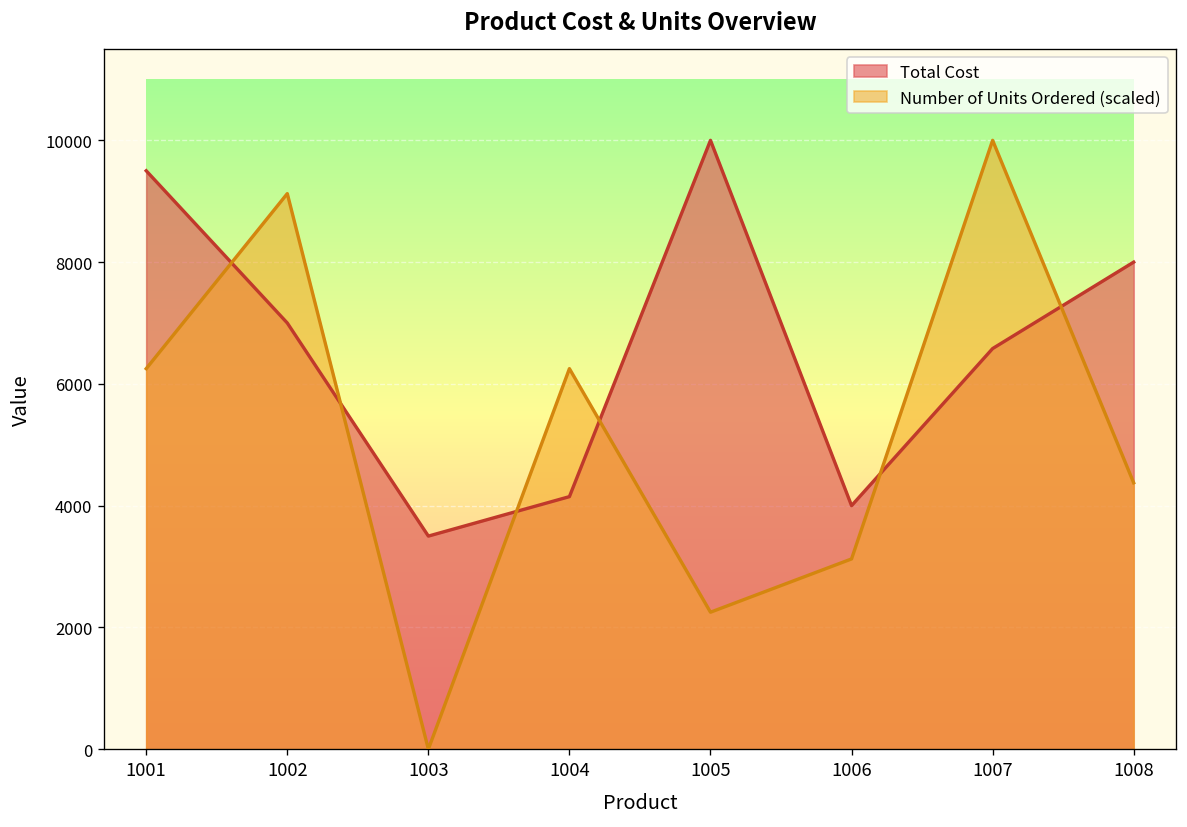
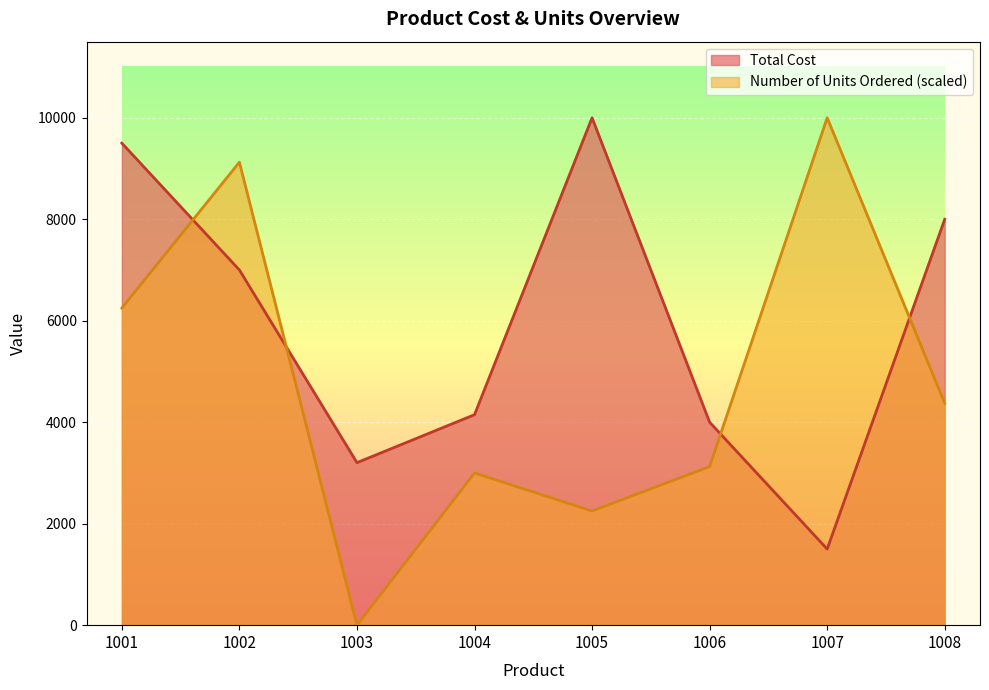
  {
    "Total Cost": {
      "1001": 9500,
      "1002": 7000,
-     "1003": 3500,
+     "1003": 3200,
      "1004": 4100,
      "1005": 10000,
      "1006": 4000,
-     "1007": 6600,
+     "1007": 1500,
      "1008": 8000
    },
    "Number of Units Ordered (scaled)": {
      "1001": 6300,
      "1002": 9100,
      "1003": 0,
-     "1004": 6300,
+     "1004": 3000,
      "1005": 2300,
      "1006": 3100,
      "1007": 10000,
      "1008": 4400
    }
  }
